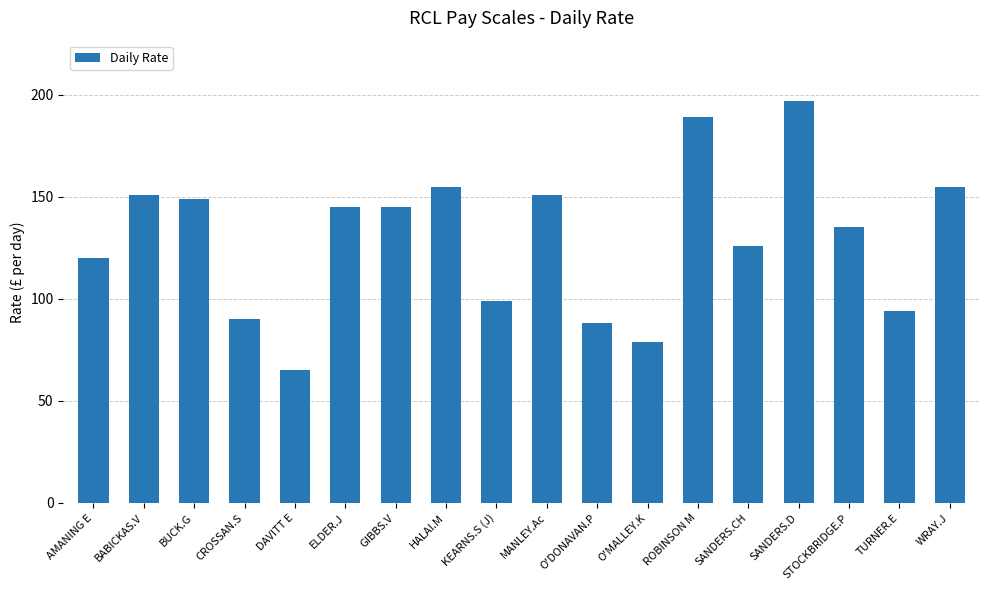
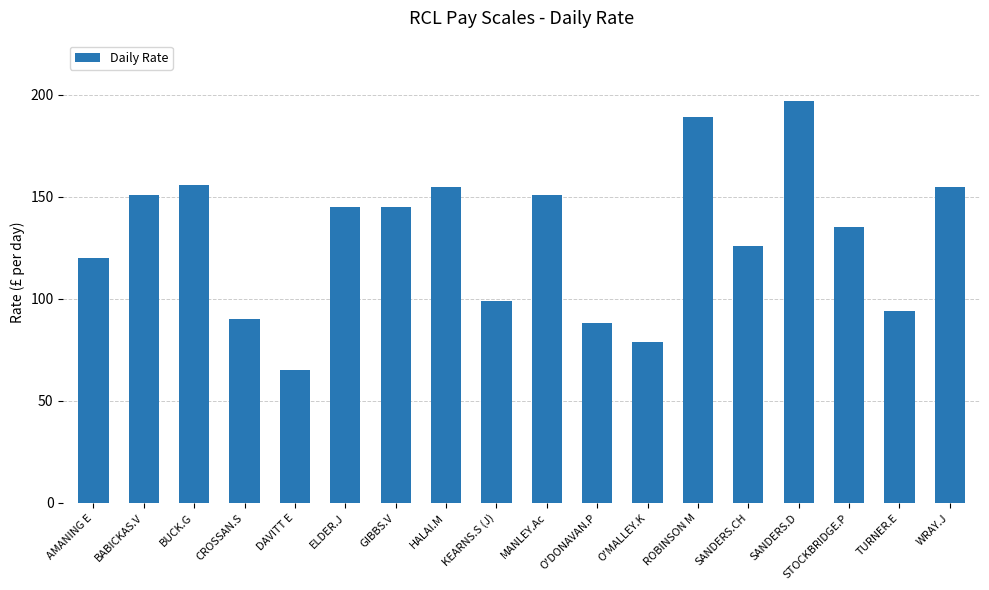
  {
    "AMANING E": 120,
    "BABICKAS.V": 151,
-   "BUCK.G": 149,
+   "BUCK.G": 156,
    "CROSSAN.S": 90,
    "DAVITT E": 65,
    "ELDER.J": 145,
    "GIBBS.V": 145,
    "HALAI.M": 155,
    "KEARNS.S (J)": 99,
    "MANLEY.Ac": 151,
    "O'DONAVAN.P": 88,
    "O'MALLEY.K": 79,
    "ROBINSON M": 189,
    "SANDERS.CH": 126,
    "SANDERS.D": 197,
    "STOCKBRIDGE.P": 135,
    "TURNER.E": 94,
    "WRAY.J": 155
  }
